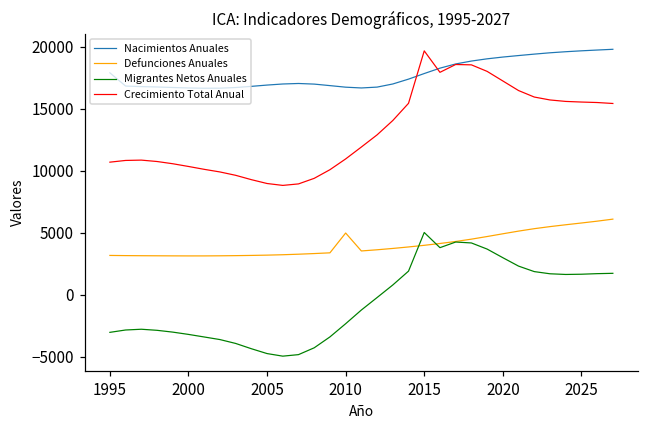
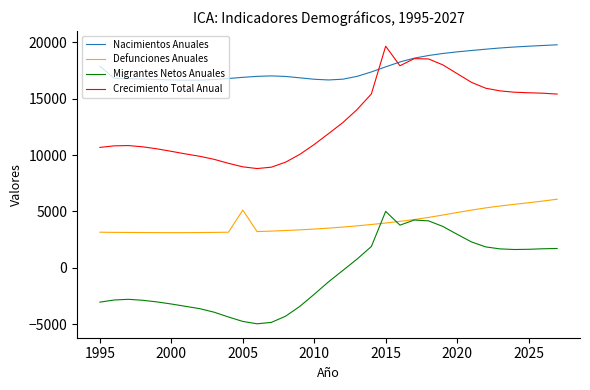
  {
    "Nacimientos Anuales": {
      "2005": 16900,
      "2010": 16700,
      "2015": 17800,
      "2020": 19200,
      "2025": 19700
    },
    "Defunciones Anuales": {
      "1995": 3200,
      "2000": 3100,
-     "2005": 3200,
-     "2010": 5000,
+     "2005": 5100,
+     "2010": 3400,
      "2015": 4000,
      "2020": 4900,
      "2025": 5800
    },
    "Migrantes Netos Anuales": {
      "1995": -3000,
      "2000": -3200,
      "2005": -4800,
      "2010": -2300,
      "2015": 5000,
      "2020": 3000,
      "2025": 1600
    },
    "Crecimiento Total Anual": {
      "1995": 10700,
      "2000": 10300,
      "2005": 9000,
      "2010": 10900,
      "2015": 19700,
      "2020": 17200,
      "2025": 15500
    }
  }
